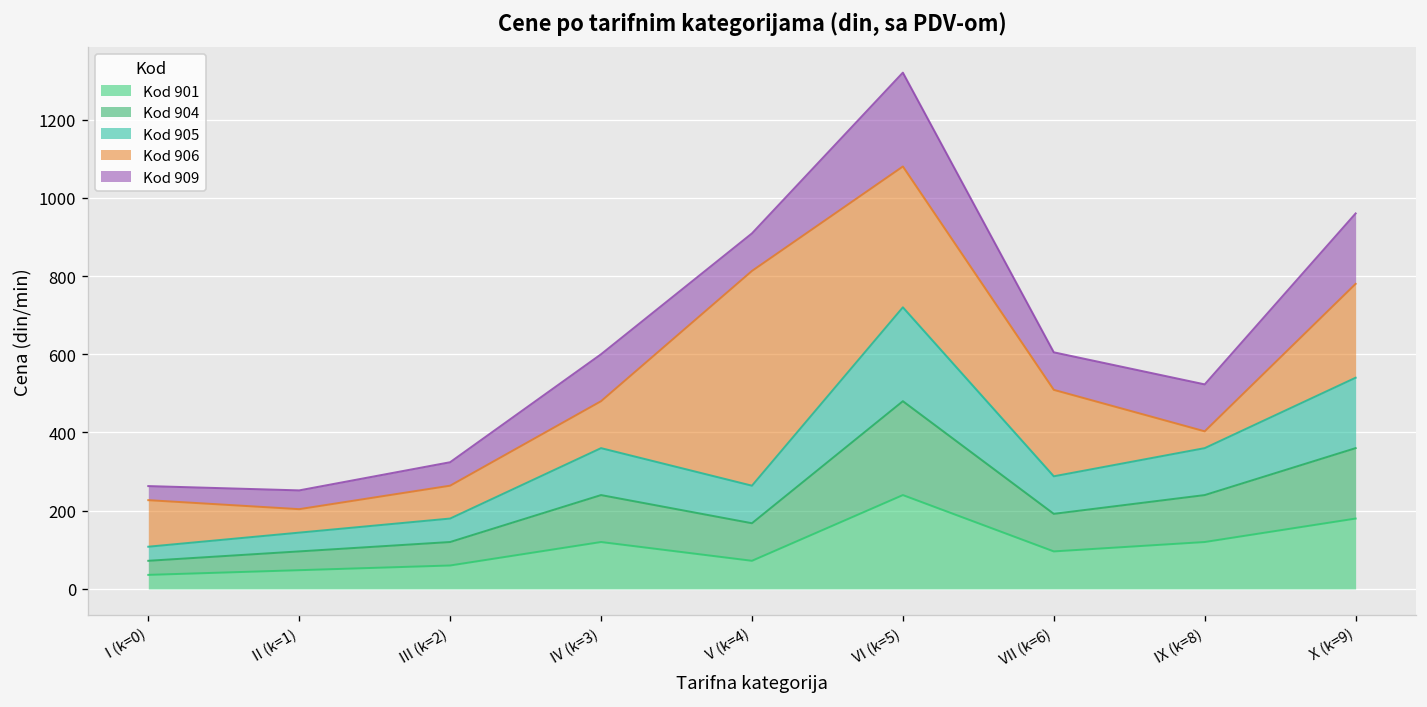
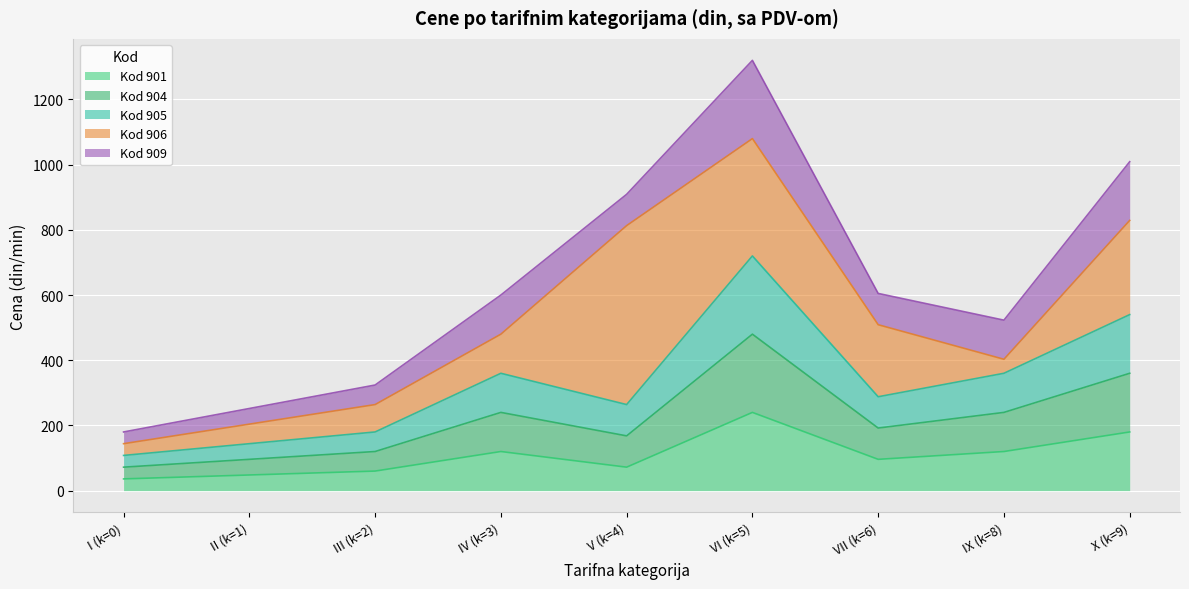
  {
    "Kod 906": {
-     "I (k=0)": 120,
+     "I (k=0)": 40,
      "II (k=1)": 60,
      "III (k=2)": 80,
      "IV (k=3)": 120,
      "V (k=4)": 550,
      "VI (k=5)": 360,
      "VII (k=6)": 220,
      "IX (k=8)": 40,
-     "X (k=9)": 240
+     "X (k=9)": 290
    },
    "Kod 909": {
      "I (k=0)": 40,
      "II (k=1)": 50,
      "III (k=2)": 60,
      "IV (k=3)": 120,
      "V (k=4)": 100,
      "VI (k=5)": 240,
      "VII (k=6)": 100,
      "IX (k=8)": 120,
      "X (k=9)": 180
    }
  }
